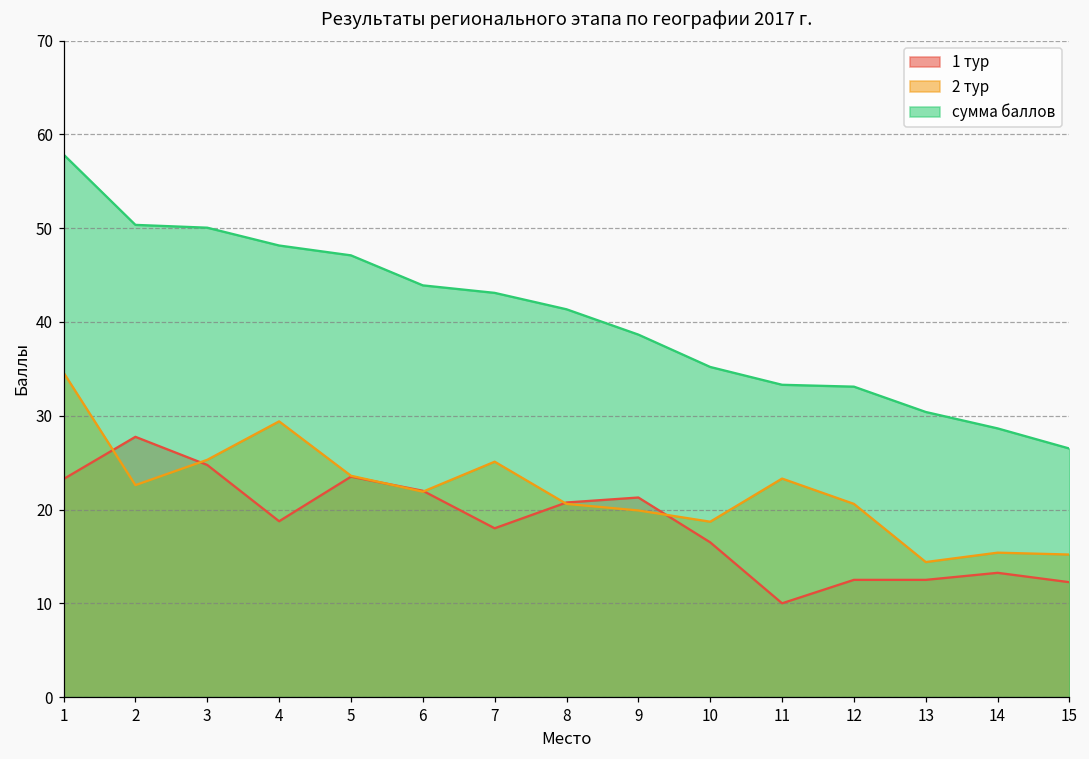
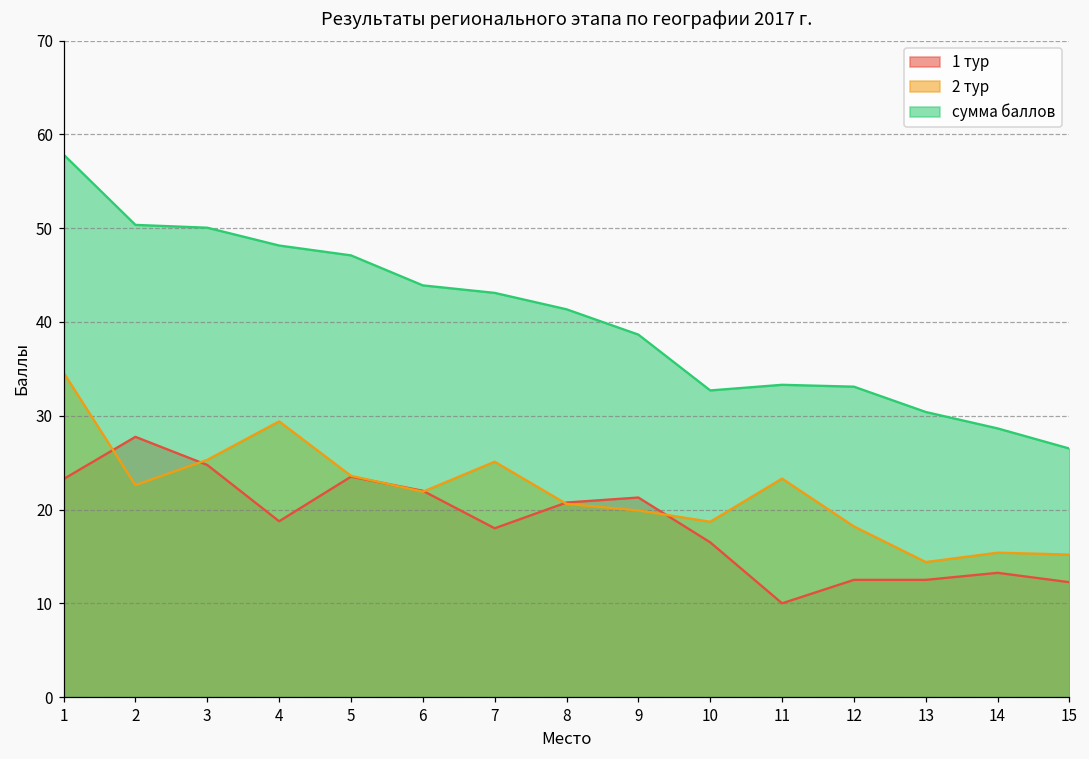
  {
    "1 тур": {
      "1": 23,
      "2": 28,
      "3": 25,
      "4": 19,
      "7": 18,
      "9": 21,
      "10": 17,
      "11": 10,
      "12": 13,
      "13": 13,
      "14": 13,
      "15": 12
    },
    "2 тур": {
      "1": 35,
      "2": 23,
      "3": 25,
      "4": 29,
      "7": 25,
      "9": 20,
      "10": 19,
      "11": 23,
-     "12": 21,
+     "12": 18,
      "13": 14,
      "14": 15,
      "15": 15
    },
    "сумма баллов": {
      "1": 58,
      "2": 50,
      "3": 50,
      "4": 48,
      "5": 47,
      "6": 44,
      "7": 43,
      "8": 41,
      "9": 39,
-     "10": 35,
+     "10": 33,
      "11": 33,
      "12": 33,
      "13": 30,
      "14": 29,
      "15": 27
    }
  }
